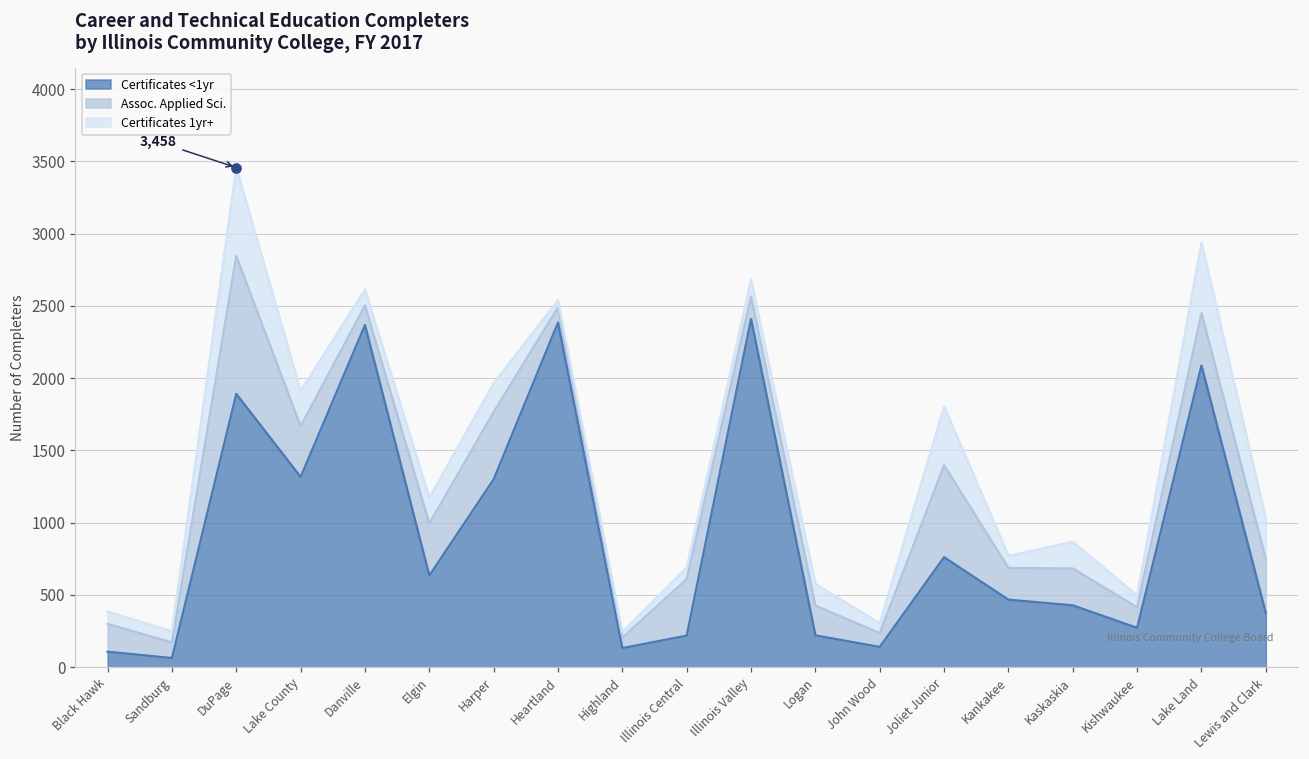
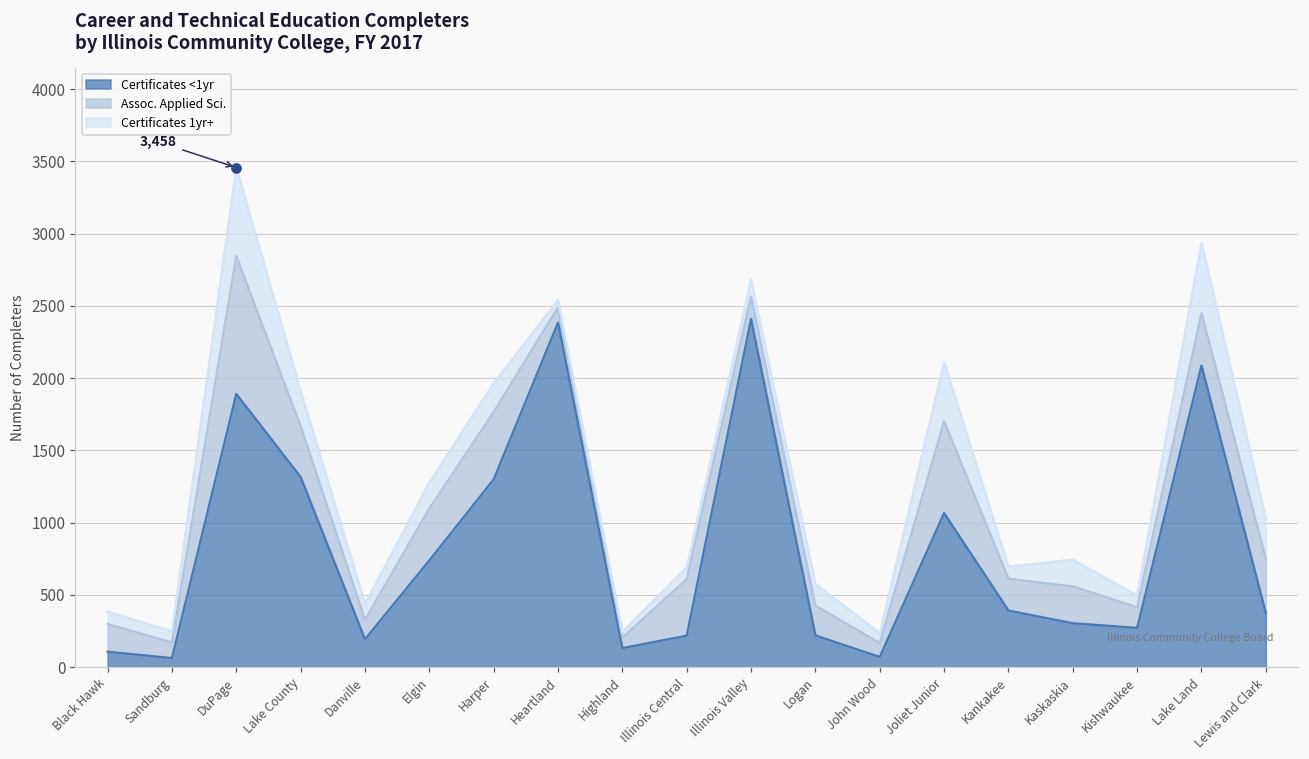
  {
    "Certificates <1yr": {
      "Black Hawk": 110,
      "Sandburg": 60,
      "DuPage": 1890,
      "Lake County": 1320,
-     "Danville": 2370,
-     "Elgin": 630,
+     "Danville": 190,
+     "Elgin": 740,
      "Harper": 1300,
      "Heartland": 2390,
      "Highland": 130,
      "Illinois Central": 220,
      "Illinois Valley": 2410,
      "Logan": 220,
-     "John Wood": 140,
-     "Joliet Junior": 760,
-     "Kankakee": 470,
-     "Kaskaskia": 430,
+     "John Wood": 70,
+     "Joliet Junior": 1070,
+     "Kankakee": 390,
+     "Kaskaskia": 300,
      "Kishwaukee": 270,
      "Lake Land": 2090,
      "Lewis and Clark": 370
    }
  }
